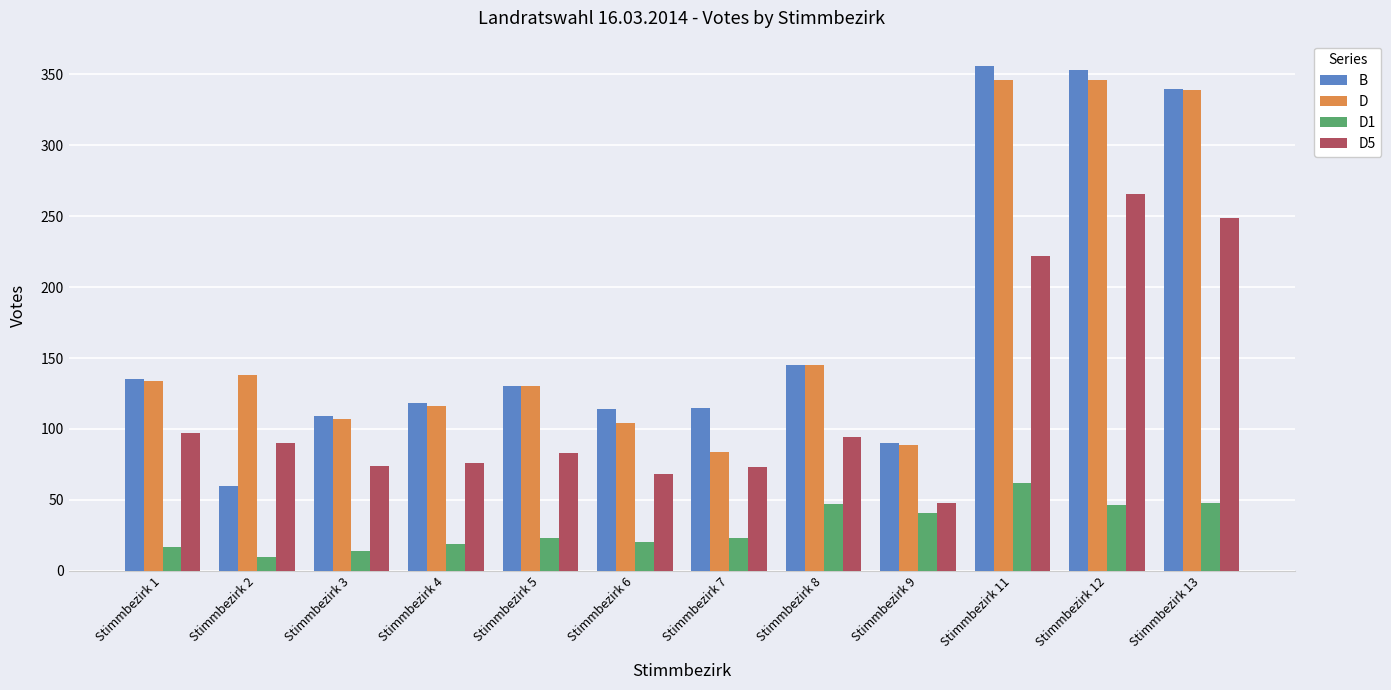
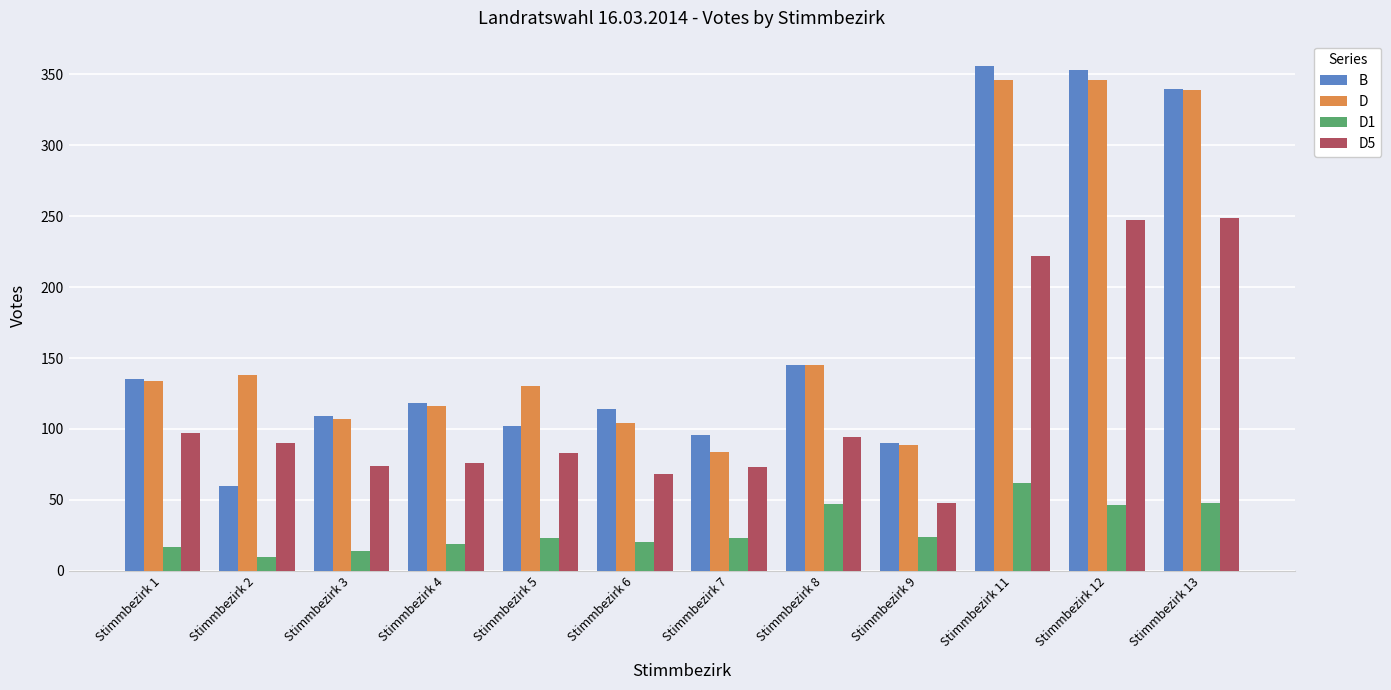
  {
    "B": {
      "Stimmbezirk 1": 135,
      "Stimmbezirk 2": 60,
      "Stimmbezirk 3": 109,
      "Stimmbezirk 4": 118,
-     "Stimmbezirk 5": 130,
+     "Stimmbezirk 5": 102,
      "Stimmbezirk 6": 114,
-     "Stimmbezirk 7": 115,
+     "Stimmbezirk 7": 96,
      "Stimmbezirk 8": 145,
      "Stimmbezirk 9": 90,
      "Stimmbezirk 11": 356,
      "Stimmbezirk 12": 353,
      "Stimmbezirk 13": 340
    },
    "D": {
      "Stimmbezirk 1": 134,
      "Stimmbezirk 2": 138,
      "Stimmbezirk 3": 107,
      "Stimmbezirk 4": 116,
      "Stimmbezirk 5": 130,
      "Stimmbezirk 6": 104,
      "Stimmbezirk 7": 84,
      "Stimmbezirk 8": 145,
      "Stimmbezirk 9": 89,
      "Stimmbezirk 11": 346,
      "Stimmbezirk 12": 346,
      "Stimmbezirk 13": 339
    },
    "D1": {
      "Stimmbezirk 1": 17,
      "Stimmbezirk 2": 10,
      "Stimmbezirk 3": 14,
      "Stimmbezirk 4": 19,
      "Stimmbezirk 5": 23,
      "Stimmbezirk 6": 20,
      "Stimmbezirk 7": 23,
      "Stimmbezirk 8": 47,
-     "Stimmbezirk 9": 41,
+     "Stimmbezirk 9": 24,
      "Stimmbezirk 11": 62,
      "Stimmbezirk 12": 46,
      "Stimmbezirk 13": 48
    },
    "D5": {
      "Stimmbezirk 1": 97,
      "Stimmbezirk 2": 90,
      "Stimmbezirk 3": 74,
      "Stimmbezirk 4": 76,
      "Stimmbezirk 5": 83,
      "Stimmbezirk 6": 68,
      "Stimmbezirk 7": 73,
      "Stimmbezirk 8": 94,
      "Stimmbezirk 9": 48,
      "Stimmbezirk 11": 222,
-     "Stimmbezirk 12": 266,
+     "Stimmbezirk 12": 247,
      "Stimmbezirk 13": 249
    }
  }
